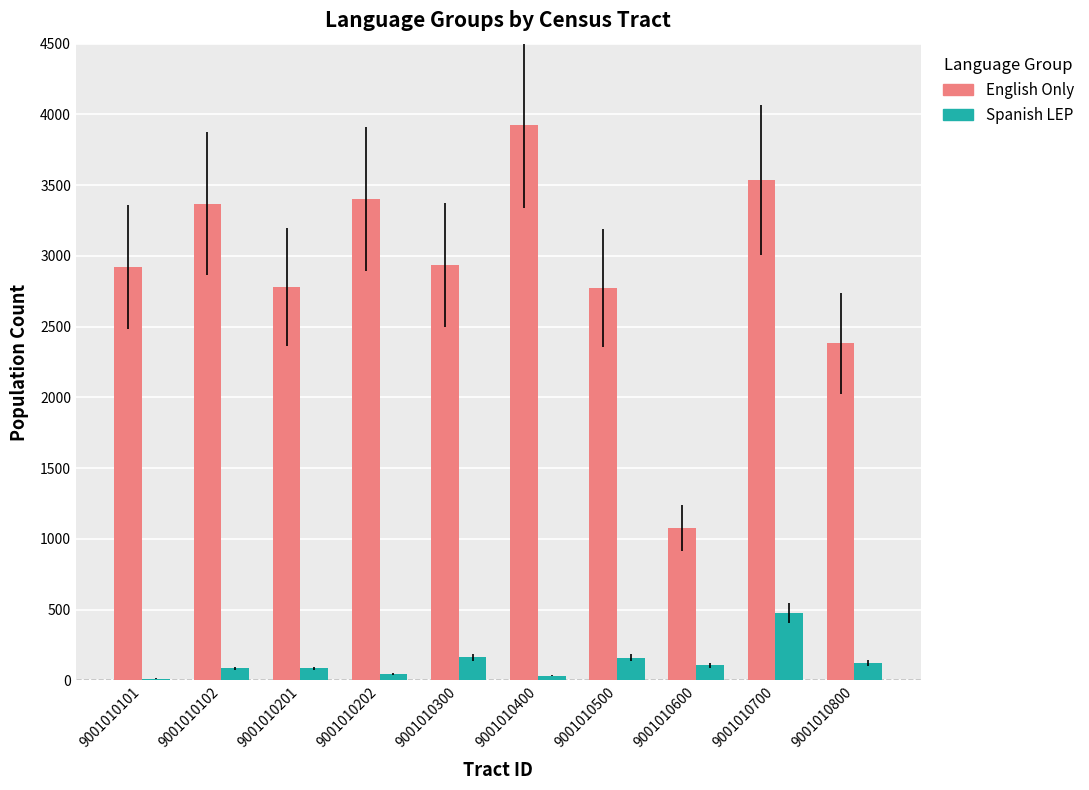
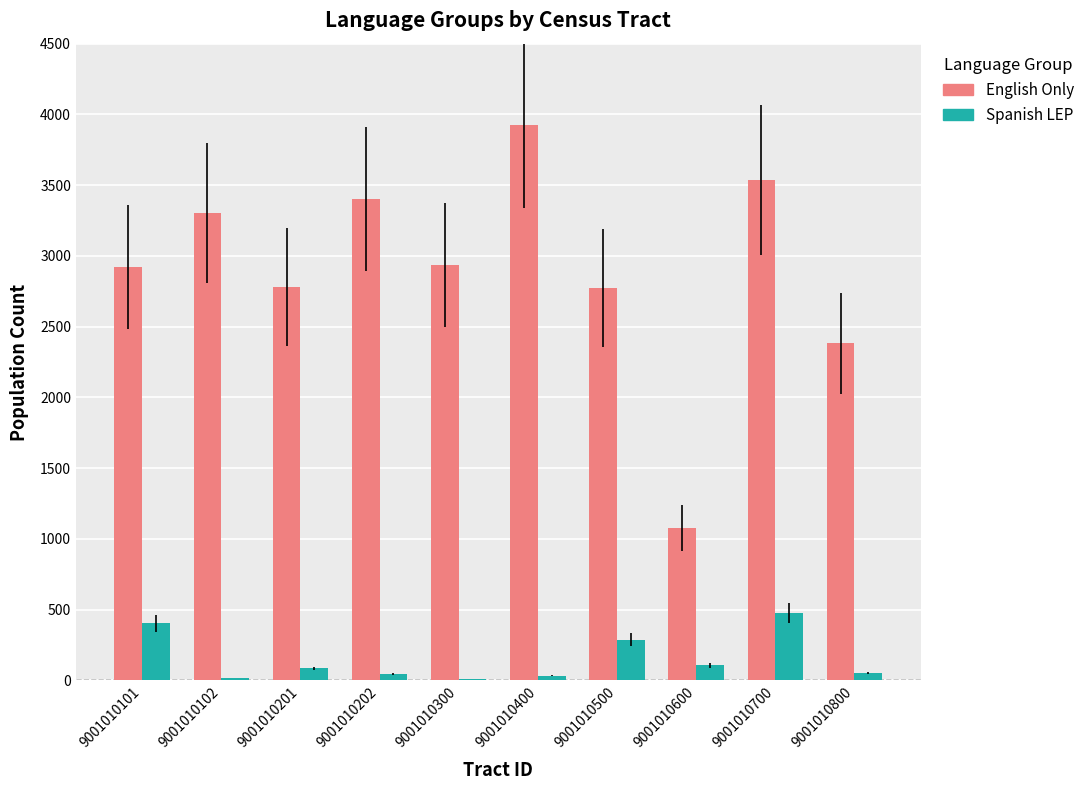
  {
    "English Only": {
      "9001010101": 2920,
-     "9001010102": 3370,
+     "9001010102": 3310,
      "9001010201": 2780,
      "9001010202": 3400,
      "9001010300": 2940,
      "9001010400": 3920,
      "9001010500": 2770,
      "9001010600": 1080,
      "9001010700": 3540,
      "9001010800": 2380
    },
    "Spanish LEP": {
-     "9001010101": 10,
-     "9001010102": 80,
+     "9001010101": 400,
+     "9001010102": 20,
      "9001010201": 80,
      "9001010202": 50,
-     "9001010300": 160,
+     "9001010300": 10,
      "9001010400": 30,
-     "9001010500": 160,
+     "9001010500": 290,
      "9001010600": 110,
      "9001010700": 480,
-     "9001010800": 120
+     "9001010800": 50
    }
  }
